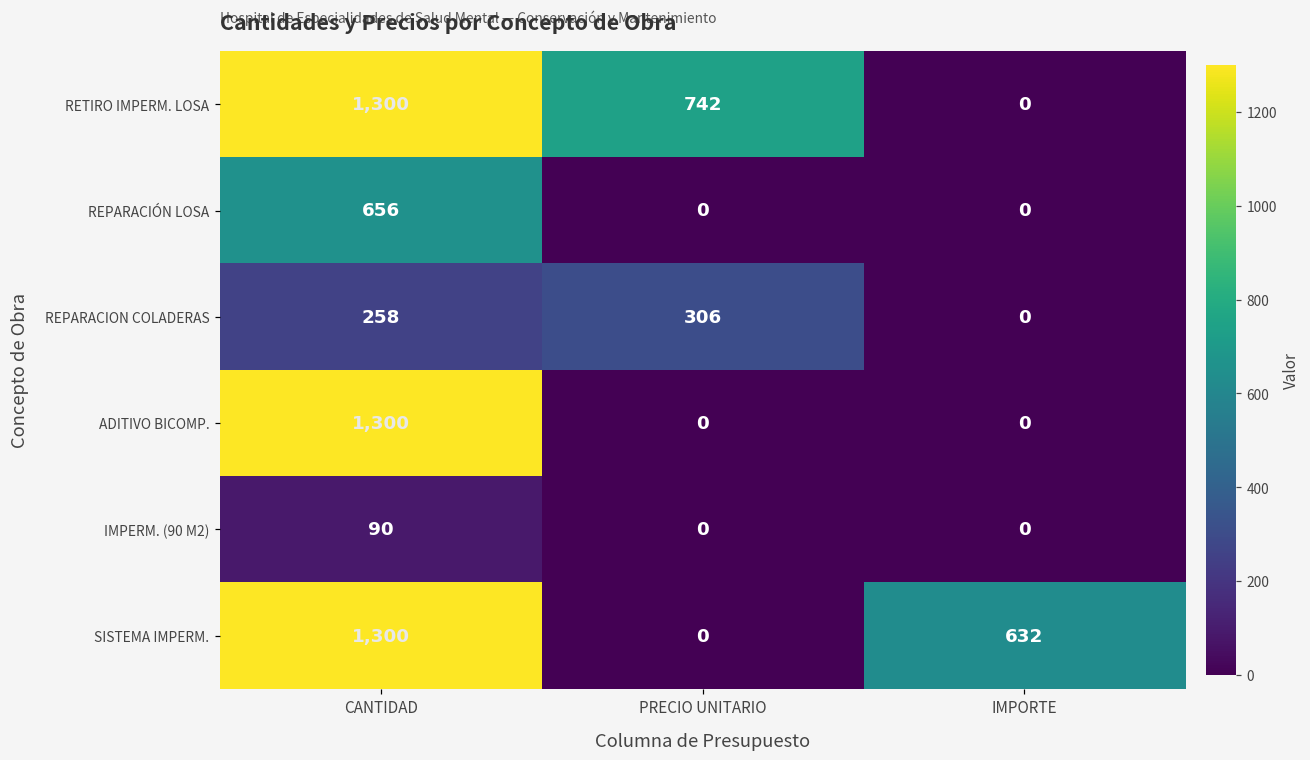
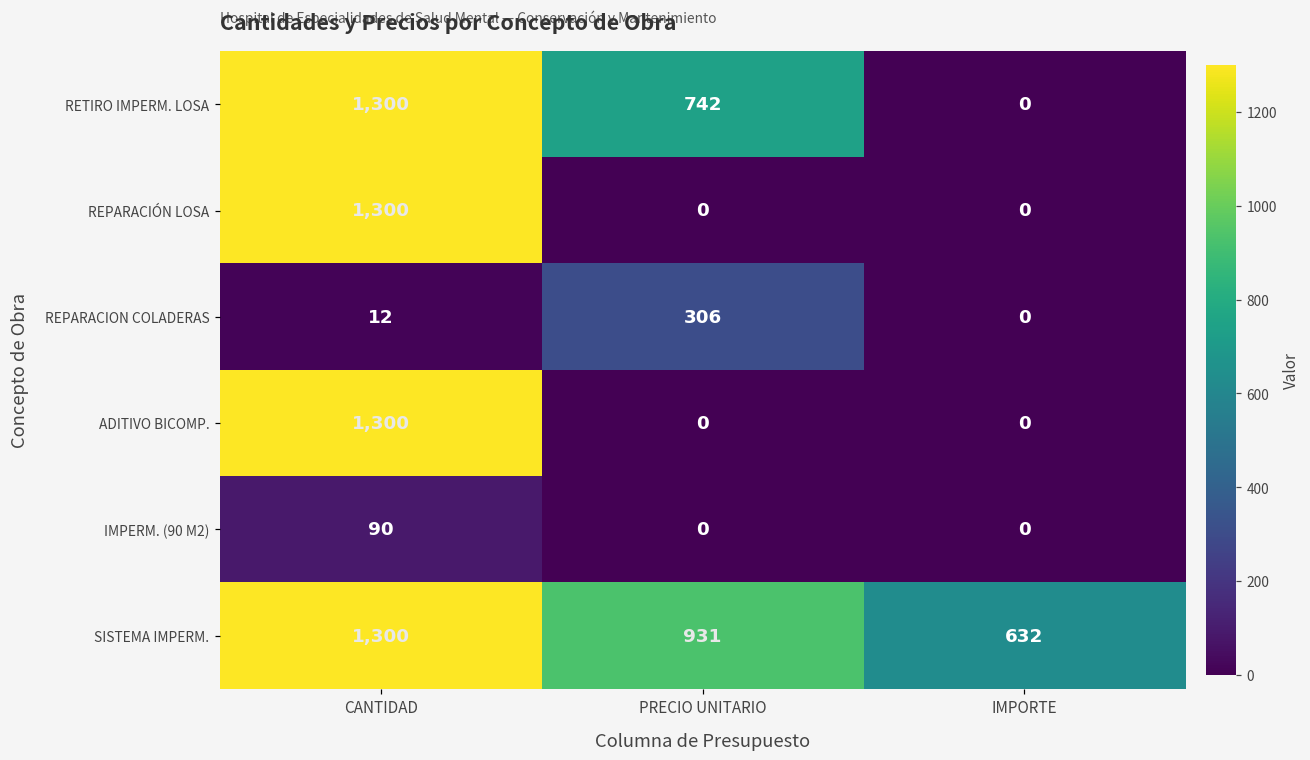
  {
    "RETIRO IMPERM. LOSA": {
      "CANTIDAD": "1,300",
      "PRECIO UNITARIO": "742",
      "IMPORTE": "0"
    },
    "REPARACIÓN LOSA": {
-     "CANTIDAD": "656",
+     "CANTIDAD": "1,300",
      "PRECIO UNITARIO": "0",
      "IMPORTE": "0"
    },
    "REPARACION COLADERAS": {
-     "CANTIDAD": "258",
+     "CANTIDAD": "12",
      "PRECIO UNITARIO": "306",
      "IMPORTE": "0"
    },
    "ADITIVO BICOMP.": {
      "CANTIDAD": "1,300",
      "PRECIO UNITARIO": "0",
      "IMPORTE": "0"
    },
    "IMPERM. (90 M2)": {
      "CANTIDAD": "90",
      "PRECIO UNITARIO": "0",
      "IMPORTE": "0"
    },
    "SISTEMA IMPERM.": {
      "CANTIDAD": "1,300",
-     "PRECIO UNITARIO": "0",
+     "PRECIO UNITARIO": "931",
      "IMPORTE": "632"
    }
  }
